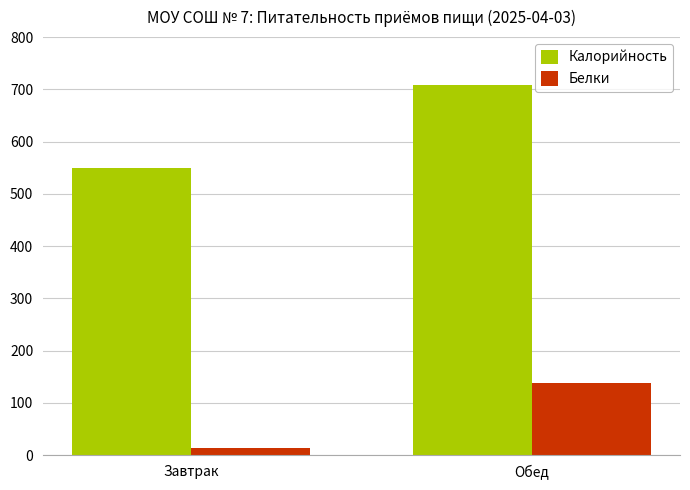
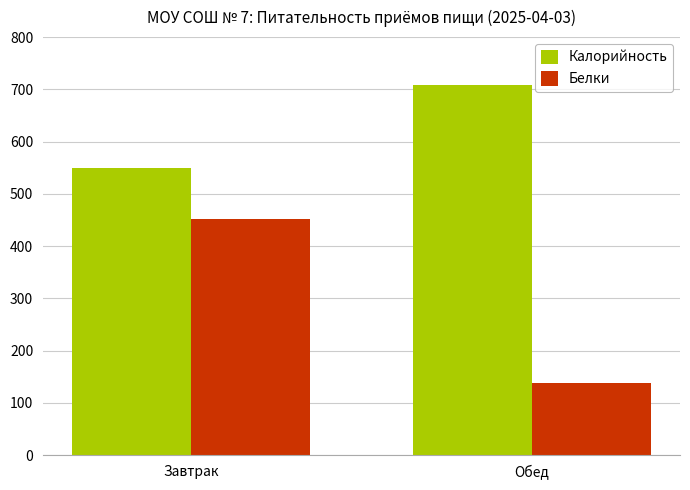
  {
    "Калорийность": {
      "Завтрак": 550,
      "Обед": 710
    },
    "Белки": {
-     "Завтрак": 10,
+     "Завтрак": 450,
      "Обед": 140
    }
  }
